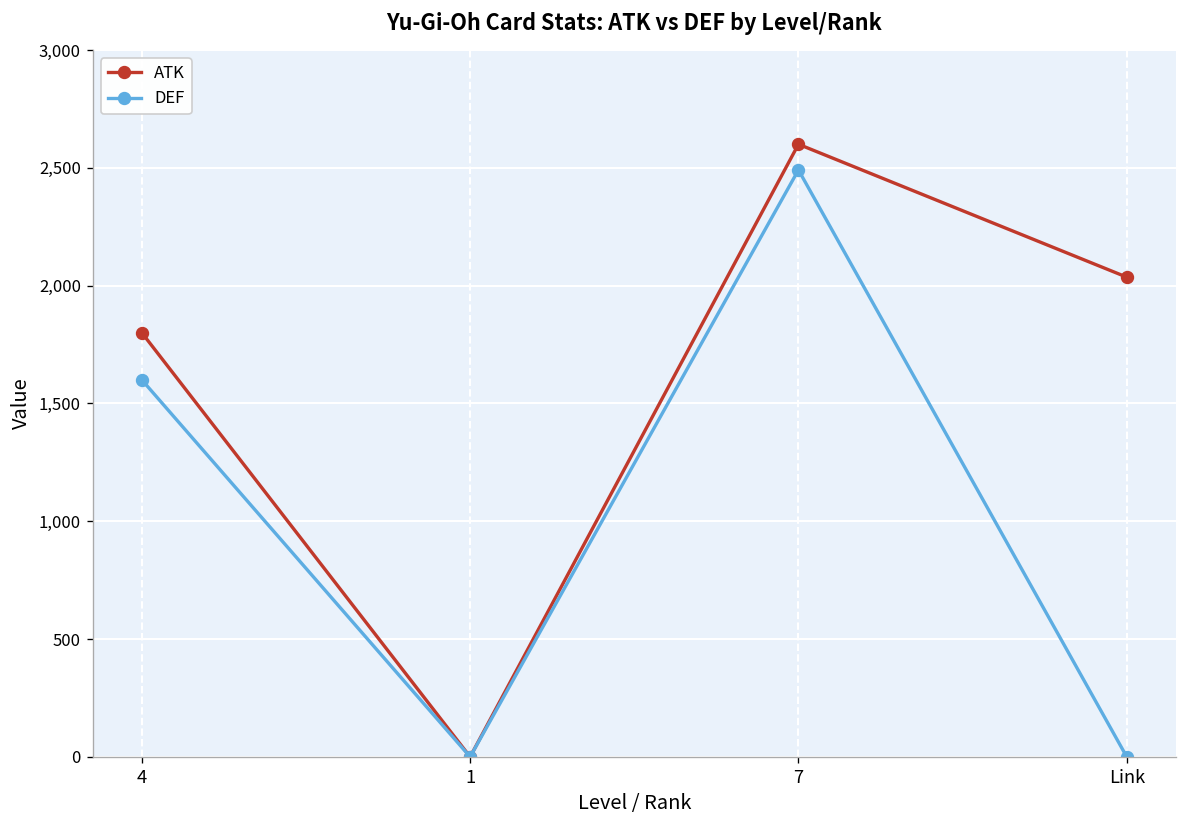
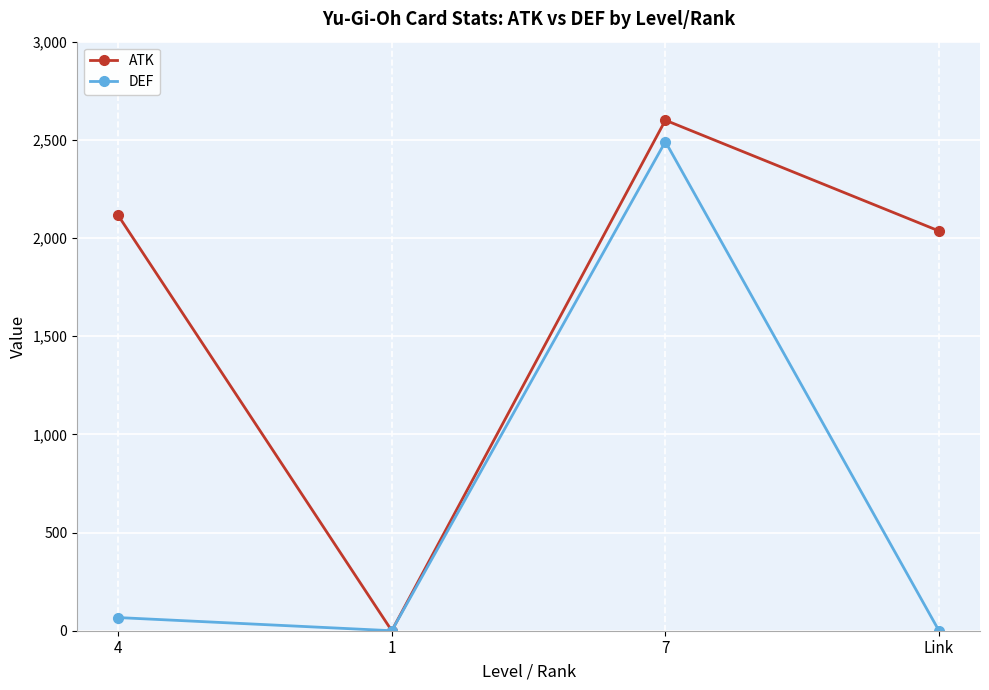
  {
    "ATK": {
-     "4": "1,800",
+     "4": "2,120",
      "7": "2,600",
      "Link": "2,040"
    },
    "DEF": {
-     "4": "1,600",
+     "4": "70",
      "7": "2,490",
      "Link": "0"
    }
  }
